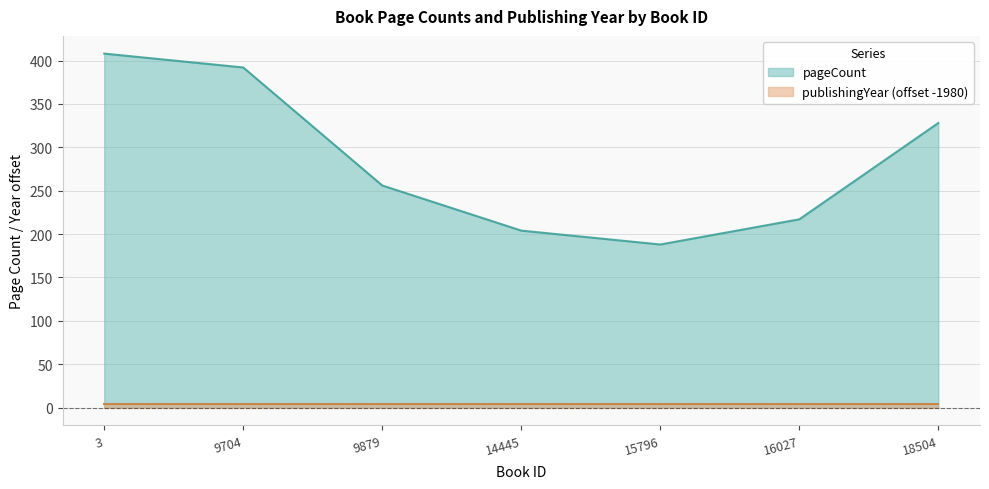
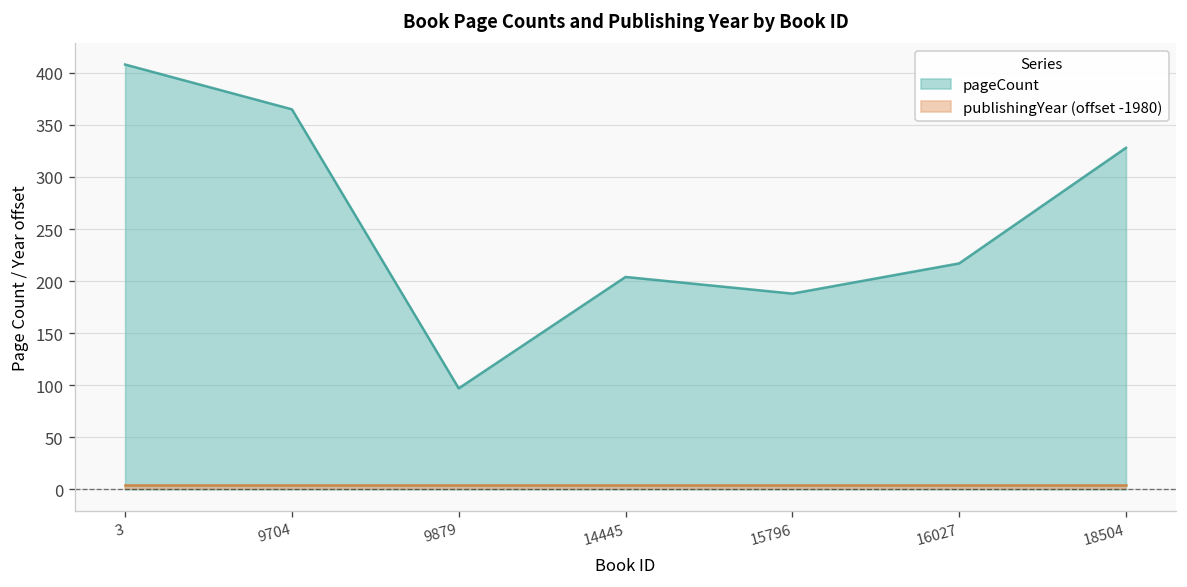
  {
    "pageCount": {
      "3": 410,
-     "9704": 390,
-     "9879": 260,
+     "9704": 370,
+     "9879": 100,
      "14445": 200,
      "15796": 190,
      "16027": 220,
      "18504": 330
    },
    "publishingYear (offset -1980)": {
      "3": 0,
      "9704": 0,
      "9879": 0,
      "14445": 0,
      "15796": 0,
      "16027": 0,
      "18504": 0
    }
  }
